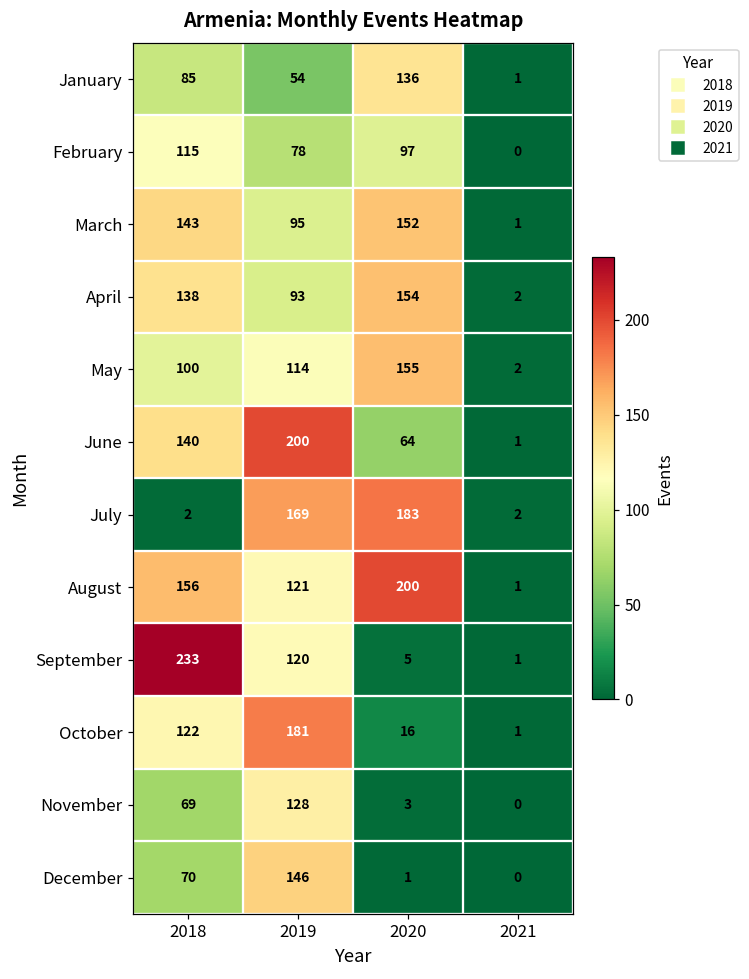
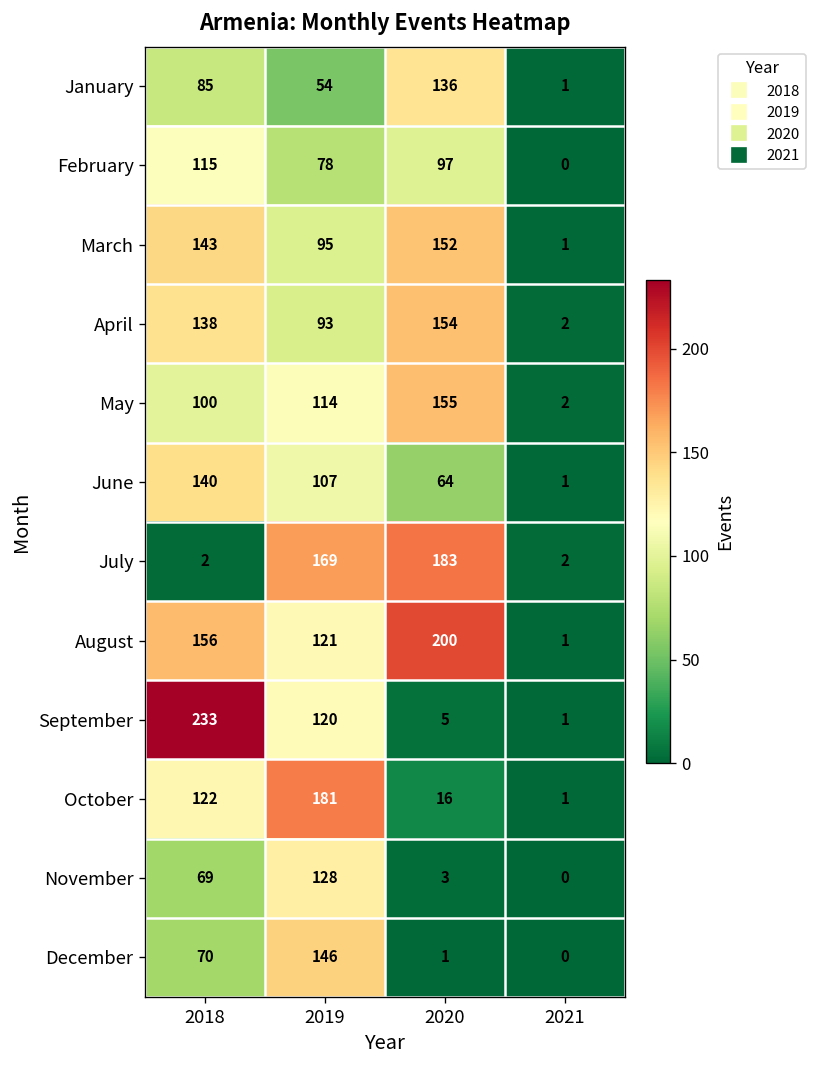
  {
    "January": {
      "2018": 85,
      "2019": 54,
      "2020": 136,
      "2021": 1
    },
    "February": {
      "2018": 115,
      "2019": 78,
      "2020": 97,
      "2021": 0
    },
    "March": {
      "2018": 143,
      "2019": 95,
      "2020": 152,
      "2021": 1
    },
    "April": {
      "2018": 138,
      "2019": 93,
      "2020": 154,
      "2021": 2
    },
    "May": {
      "2018": 100,
      "2019": 114,
      "2020": 155,
      "2021": 2
    },
    "June": {
      "2018": 140,
-     "2019": 200,
+     "2019": 107,
      "2020": 64,
      "2021": 1
    },
    "July": {
      "2018": 2,
      "2019": 169,
      "2020": 183,
      "2021": 2
    },
    "August": {
      "2018": 156,
      "2019": 121,
      "2020": 200,
      "2021": 1
    },
    "September": {
      "2018": 233,
      "2019": 120,
      "2020": 5,
      "2021": 1
    },
    "October": {
      "2018": 122,
      "2019": 181,
      "2020": 16,
      "2021": 1
    },
    "November": {
      "2018": 69,
      "2019": 128,
      "2020": 3,
      "2021": 0
    },
    "December": {
      "2018": 70,
      "2019": 146,
      "2020": 1,
      "2021": 0
    }
  }
